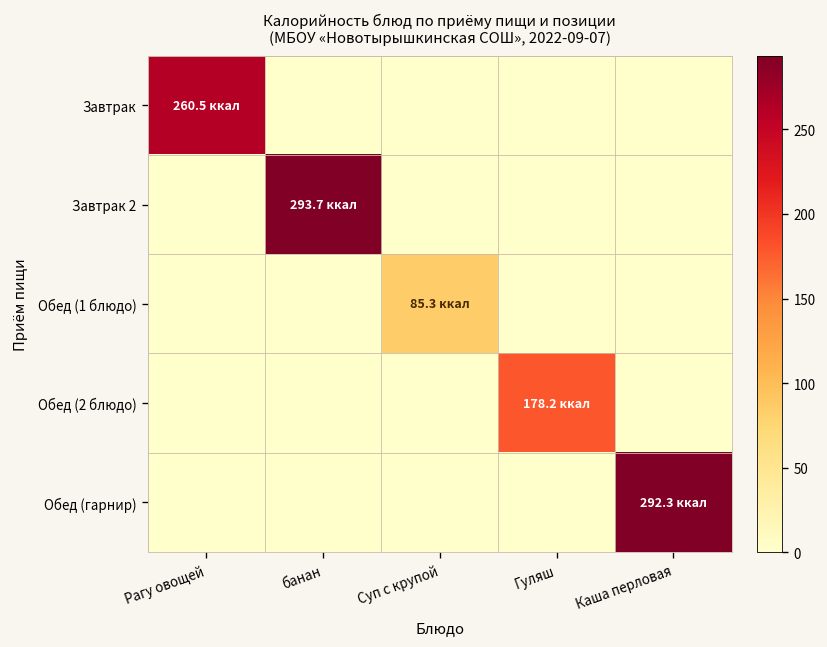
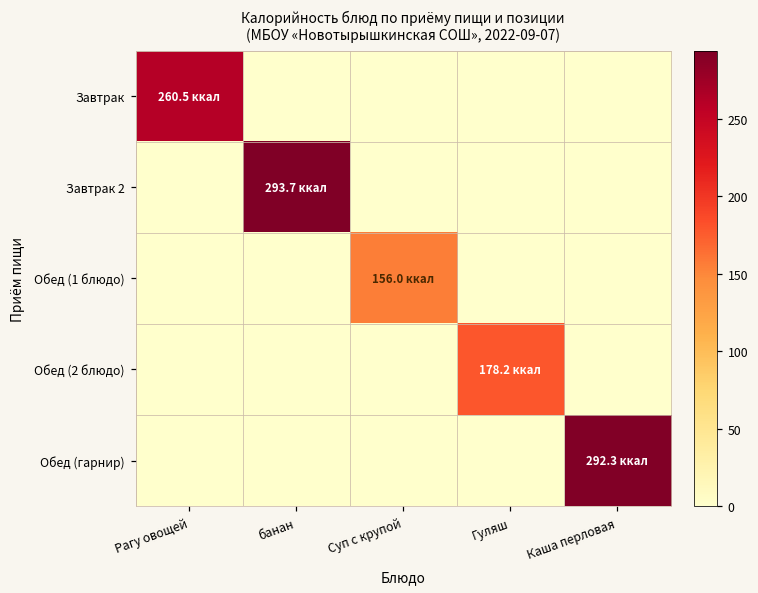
  {
    "Завтрак": {
      "Рагу овощей": 260.5
    },
    "Завтрак 2": {
      "банан": 293.7
    },
    "Обед (1 блюдо)": {
-     "Суп с крупой": 85.3
+     "Суп с крупой": 156.0
    },
    "Обед (2 блюдо)": {
      "Гуляш": 178.2
    },
    "Обед (гарнир)": {
      "Каша перловая": 292.3
    }
  }
